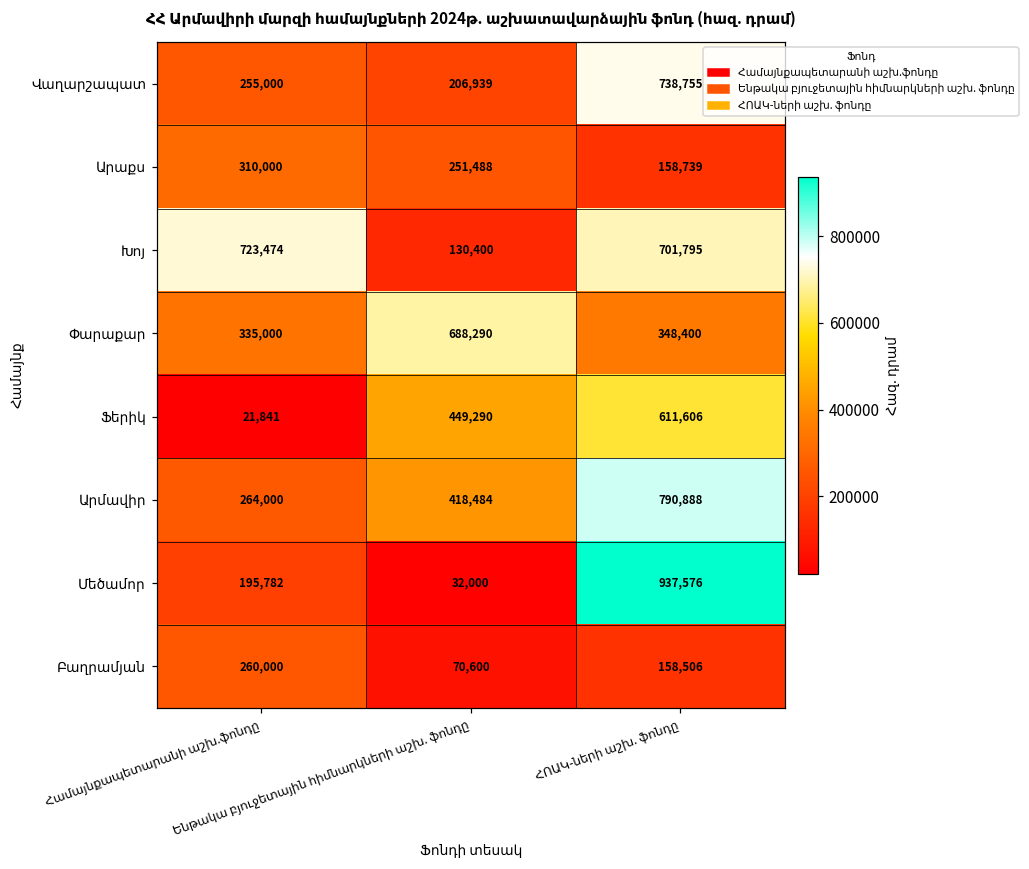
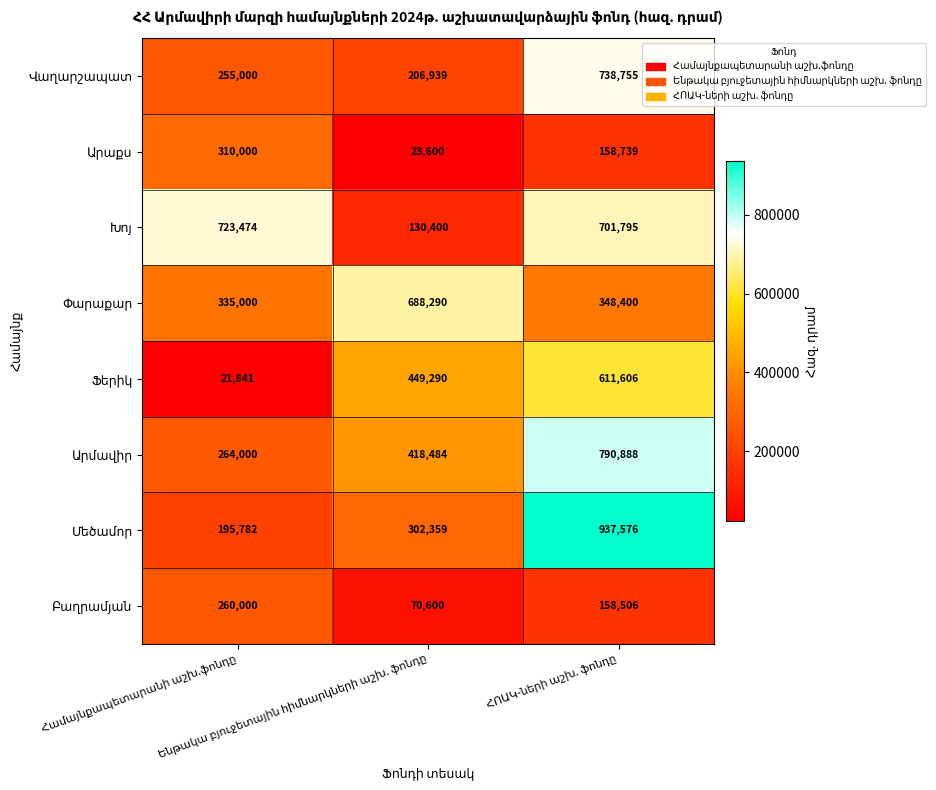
  {
    "Վաղարշապատ": {
      "Համայնքապետարանի աշխ.ֆոնդը": "255,000",
      "Ենթակա բյուջետային հիմնարկների աշխ. ֆոնդը": "206,939",
      "ՀՈԱԿ-ների աշխ. ֆոնդը": "738,755"
    },
    "Արաքս": {
      "Համայնքապետարանի աշխ.ֆոնդը": "310,000",
-     "Ենթակա բյուջետային հիմնարկների աշխ. ֆոնդը": "251,488",
+     "Ենթակա բյուջետային հիմնարկների աշխ. ֆոնդը": "23,600",
      "ՀՈԱԿ-ների աշխ. ֆոնդը": "158,739"
    },
    "Խոյ": {
      "Համայնքապետարանի աշխ.ֆոնդը": "723,474",
      "Ենթակա բյուջետային հիմնարկների աշխ. ֆոնդը": "130,400",
      "ՀՈԱԿ-ների աշխ. ֆոնդը": "701,795"
    },
    "Փարաքար": {
      "Համայնքապետարանի աշխ.ֆոնդը": "335,000",
      "Ենթակա բյուջետային հիմնարկների աշխ. ֆոնդը": "688,290",
      "ՀՈԱԿ-ների աշխ. ֆոնդը": "348,400"
    },
    "Ֆերիկ": {
      "Համայնքապետարանի աշխ.ֆոնդը": "21,841",
      "Ենթակա բյուջետային հիմնարկների աշխ. ֆոնդը": "449,290",
      "ՀՈԱԿ-ների աշխ. ֆոնդը": "611,606"
    },
    "Արմավիր": {
      "Համայնքապետարանի աշխ.ֆոնդը": "264,000",
      "Ենթակա բյուջետային հիմնարկների աշխ. ֆոնդը": "418,484",
      "ՀՈԱԿ-ների աշխ. ֆոնդը": "790,888"
    },
    "Մեծամոր": {
      "Համայնքապետարանի աշխ.ֆոնդը": "195,782",
-     "Ենթակա բյուջետային հիմնարկների աշխ. ֆոնդը": "32,000",
+     "Ենթակա բյուջետային հիմնարկների աշխ. ֆոնդը": "302,359",
      "ՀՈԱԿ-ների աշխ. ֆոնդը": "937,576"
    },
    "Բաղրամյան": {
      "Համայնքապետարանի աշխ.ֆոնդը": "260,000",
      "Ենթակա բյուջետային հիմնարկների աշխ. ֆոնդը": "70,600",
      "ՀՈԱԿ-ների աշխ. ֆոնդը": "158,506"
    }
  }
